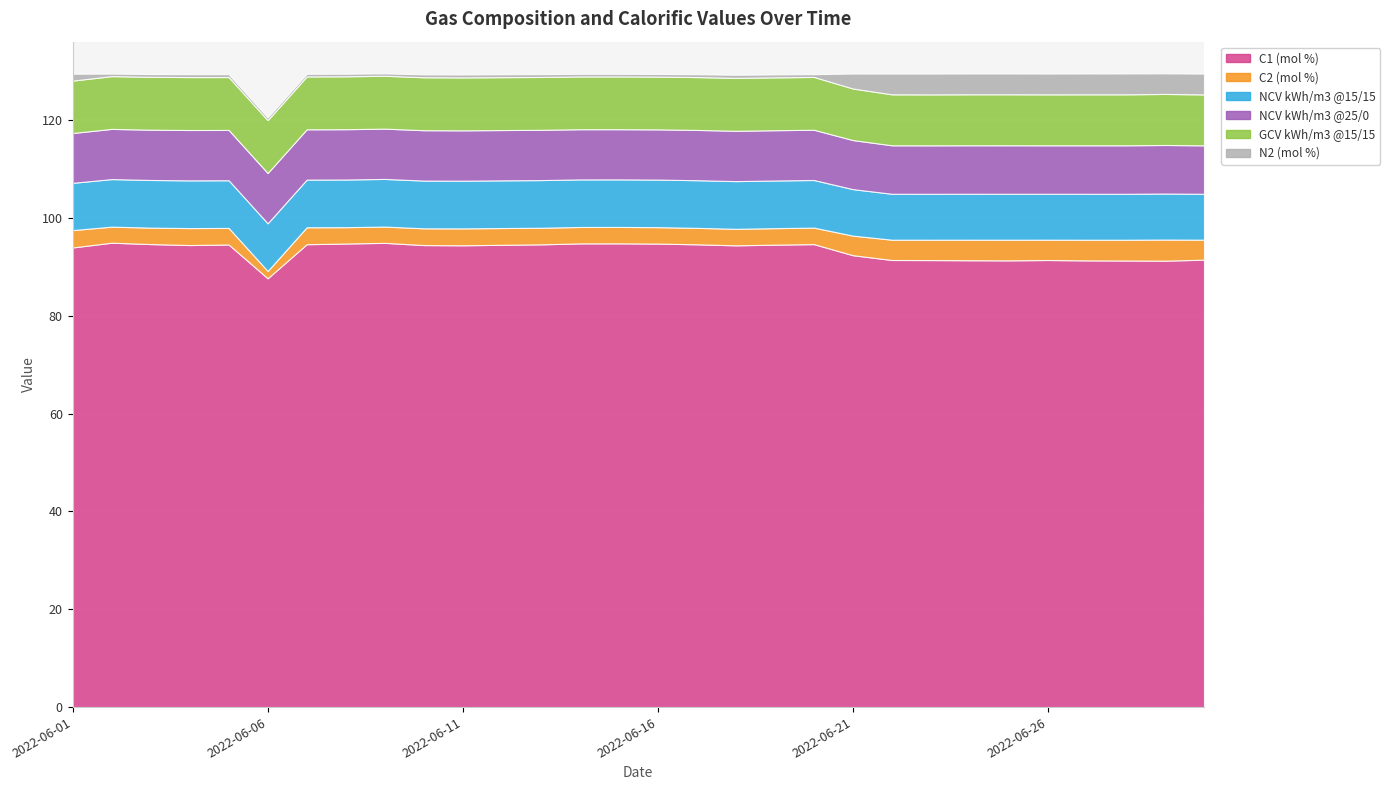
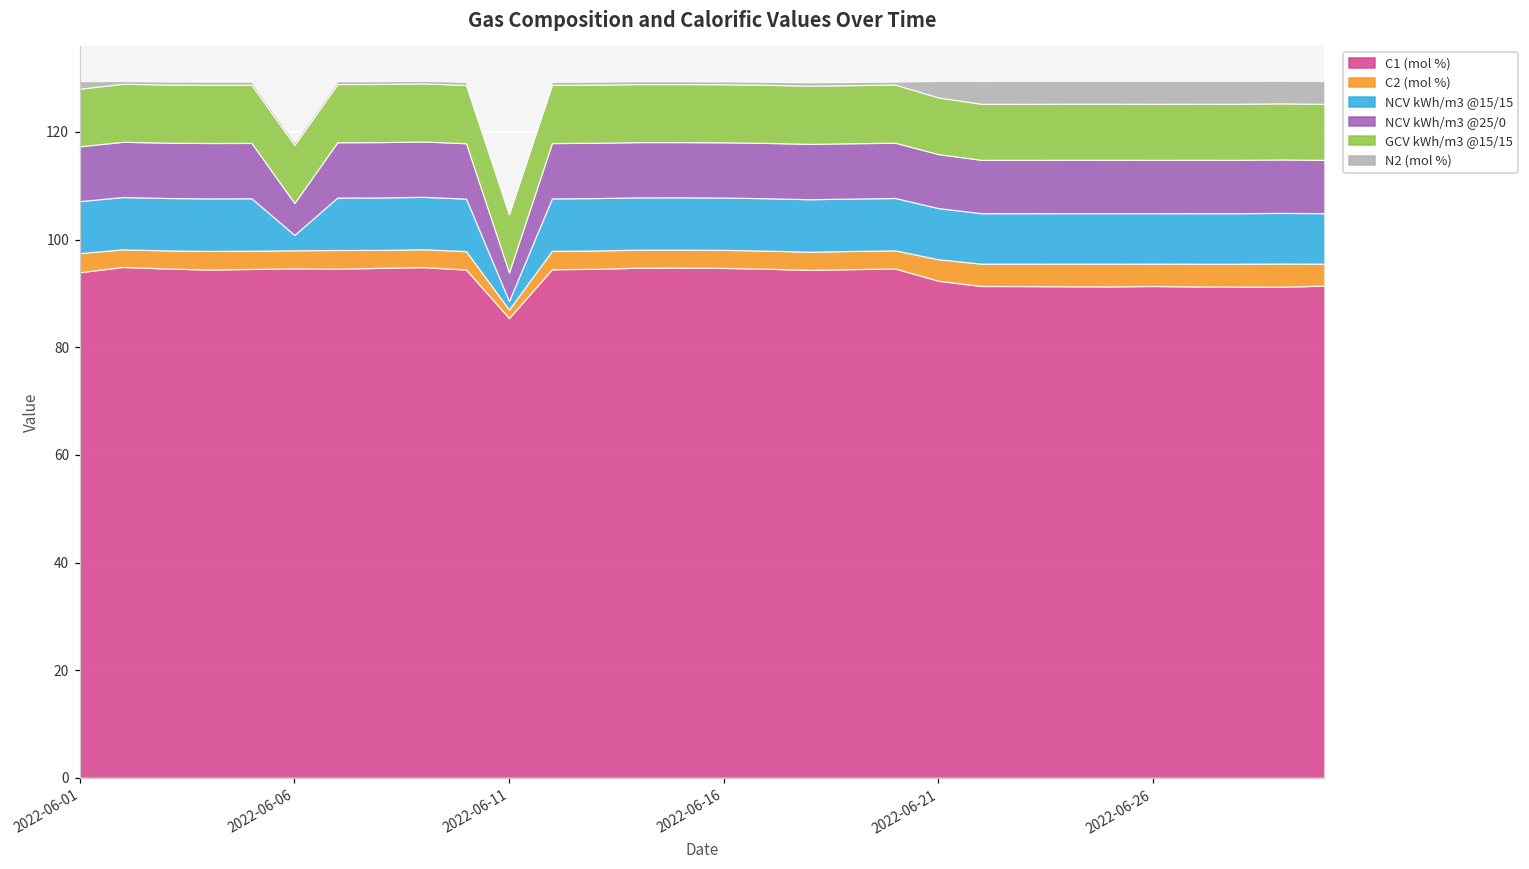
  {
    "C1 (mol %)": {
      "2022-06-01": 94,
-     "2022-06-06": 88,
-     "2022-06-11": 94,
+     "2022-06-06": 95,
+     "2022-06-11": 85,
      "2022-06-16": 95,
      "2022-06-21": 92,
      "2022-06-26": 91
    },
    "C2 (mol %)": {
      "2022-06-01": 4,
-     "2022-06-06": 1,
-     "2022-06-11": 3,
+     "2022-06-06": 3,
+     "2022-06-11": 2,
      "2022-06-16": 3,
      "2022-06-21": 4,
      "2022-06-26": 4
    },
    "NCV kWh/m3 @15/15": {
      "2022-06-01": 10,
-     "2022-06-06": 10,
-     "2022-06-11": 10,
+     "2022-06-06": 3,
+     "2022-06-11": 2,
      "2022-06-16": 10,
      "2022-06-21": 10,
      "2022-06-26": 9
    },
    "NCV kWh/m3 @25/0": {
      "2022-06-01": 10,
-     "2022-06-06": 10,
-     "2022-06-11": 10,
+     "2022-06-06": 6,
+     "2022-06-11": 5,
      "2022-06-16": 10,
      "2022-06-21": 10,
      "2022-06-26": 10
    },
    "GCV kWh/m3 @15/15": {
      "2022-06-01": 11,
      "2022-06-06": 11,
      "2022-06-11": 11,
      "2022-06-16": 11,
      "2022-06-21": 11,
      "2022-06-26": 10
    },
    "N2 (mol %)": {
      "2022-06-01": 1,
      "2022-06-06": 1,
      "2022-06-11": 1,
      "2022-06-16": 1,
      "2022-06-21": 3,
      "2022-06-26": 4
    }
  }
